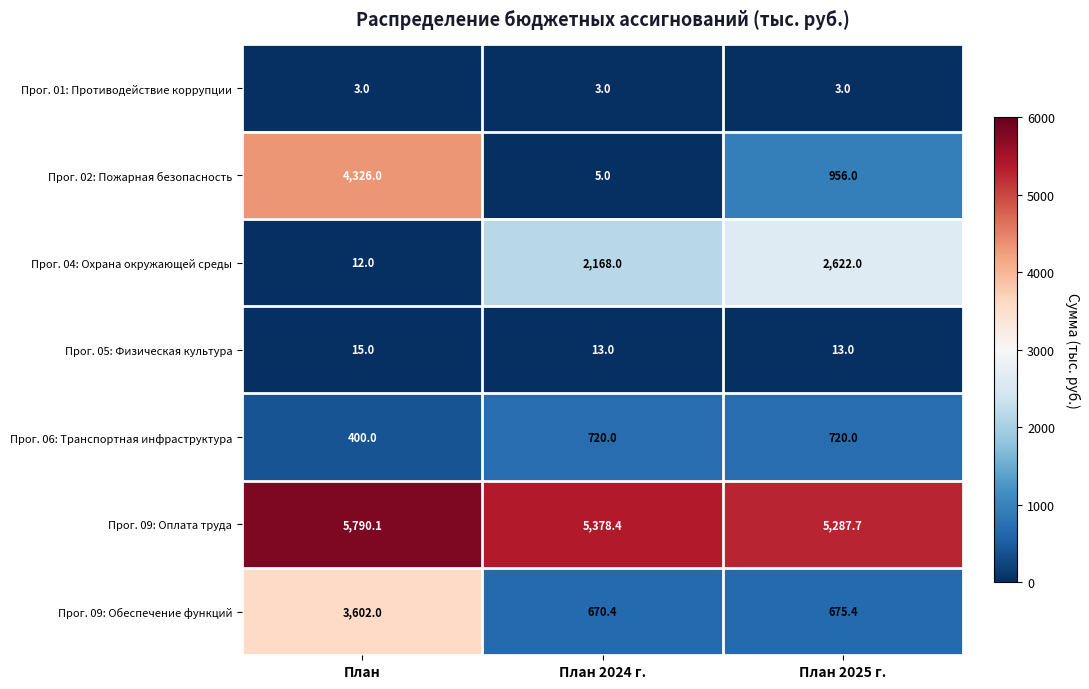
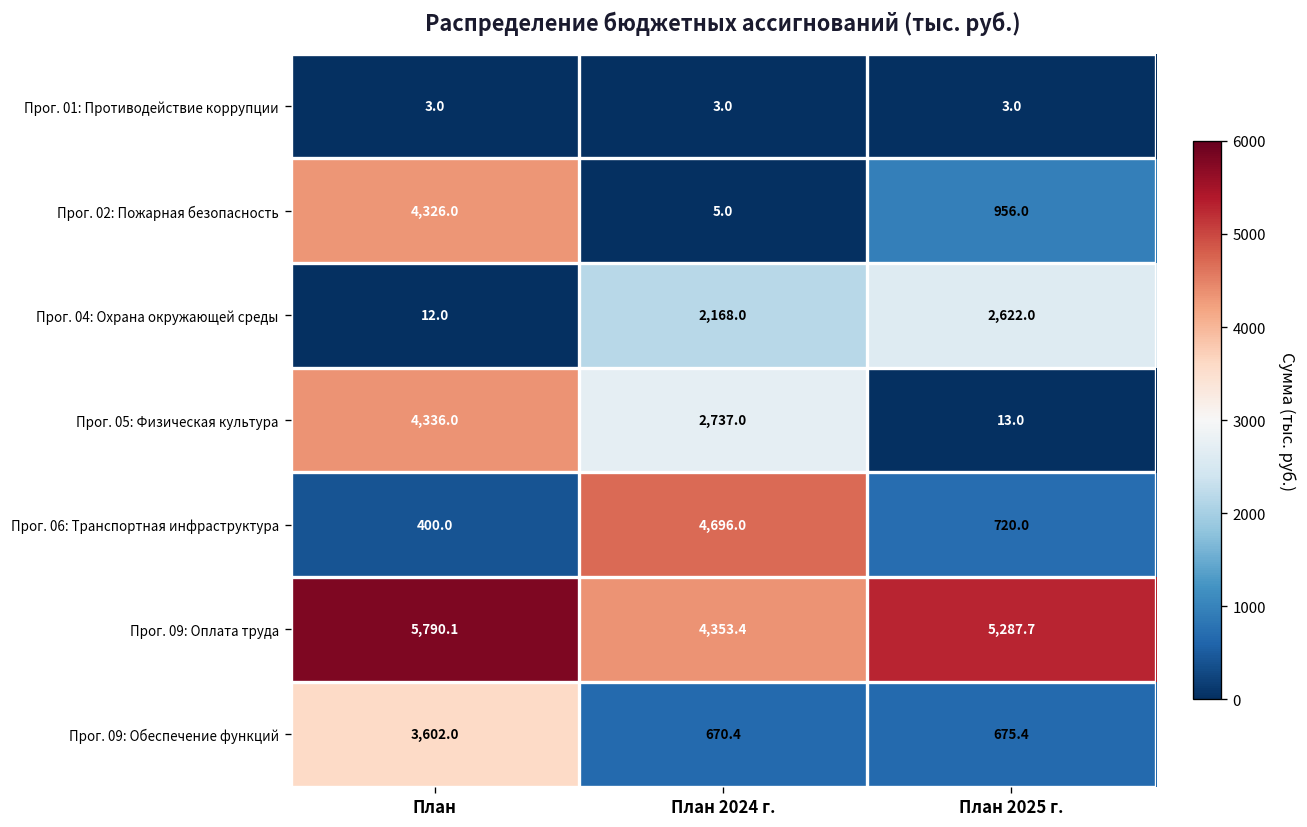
  {
    "Прог. 01: Противодействие коррупции": {
      "План": "3.0",
      "План 2024 г.": "3.0",
      "План 2025 г.": "3.0"
    },
    "Прог. 02: Пожарная безопасность": {
      "План": "4,326.0",
      "План 2024 г.": "5.0",
      "План 2025 г.": "956.0"
    },
    "Прог. 04: Охрана окружающей среды": {
      "План": "12.0",
      "План 2024 г.": "2,168.0",
      "План 2025 г.": "2,622.0"
    },
    "Прог. 05: Физическая культура": {
-     "План": "15.0",
-     "План 2024 г.": "13.0",
+     "План": "4,336.0",
+     "План 2024 г.": "2,737.0",
      "План 2025 г.": "13.0"
    },
    "Прог. 06: Транспортная инфраструктура": {
      "План": "400.0",
-     "План 2024 г.": "720.0",
+     "План 2024 г.": "4,696.0",
      "План 2025 г.": "720.0"
    },
    "Прог. 09: Оплата труда": {
      "План": "5,790.1",
-     "План 2024 г.": "5,378.4",
+     "План 2024 г.": "4,353.4",
      "План 2025 г.": "5,287.7"
    },
    "Прог. 09: Обеспечение функций": {
      "План": "3,602.0",
      "План 2024 г.": "670.4",
      "План 2025 г.": "675.4"
    }
  }
